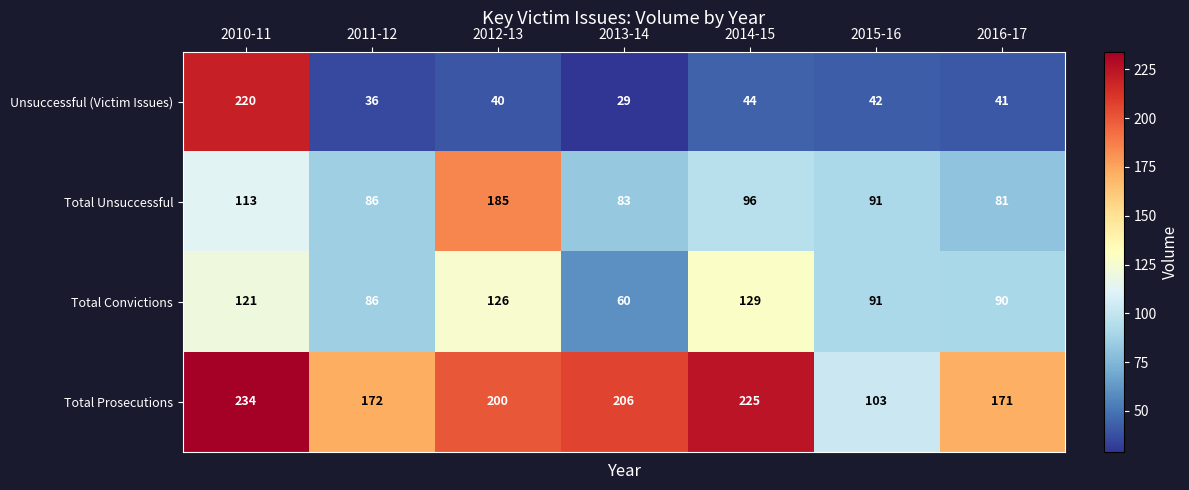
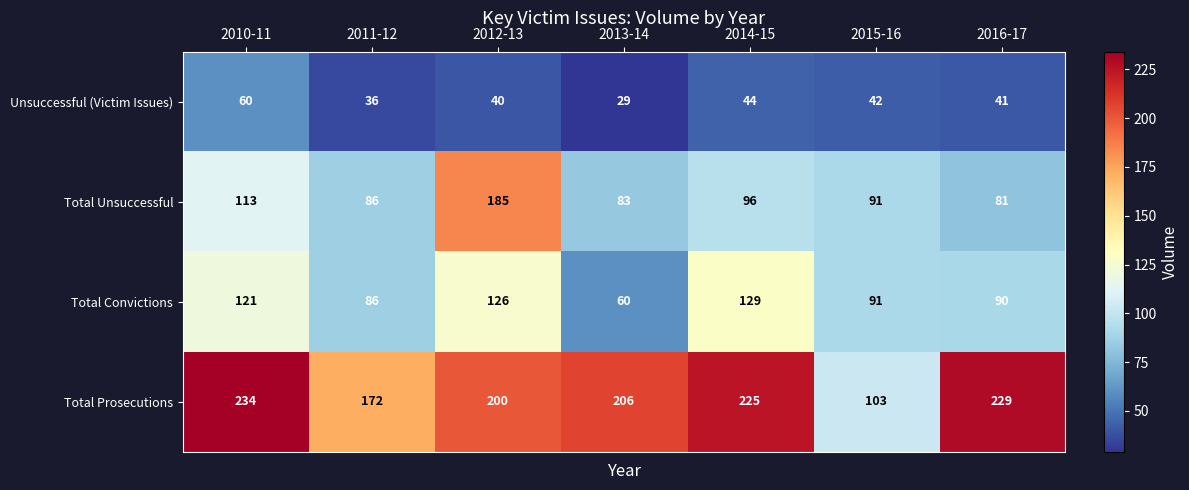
  {
    "Unsuccessful (Victim Issues)": {
-     "2010-11": 220,
+     "2010-11": 60,
      "2011-12": 36,
      "2012-13": 40,
      "2013-14": 29,
      "2014-15": 44,
      "2015-16": 42,
      "2016-17": 41
    },
    "Total Unsuccessful": {
      "2010-11": 113,
      "2011-12": 86,
      "2012-13": 185,
      "2013-14": 83,
      "2014-15": 96,
      "2015-16": 91,
      "2016-17": 81
    },
    "Total Convictions": {
      "2010-11": 121,
      "2011-12": 86,
      "2012-13": 126,
      "2013-14": 60,
      "2014-15": 129,
      "2015-16": 91,
      "2016-17": 90
    },
    "Total Prosecutions": {
      "2010-11": 234,
      "2011-12": 172,
      "2012-13": 200,
      "2013-14": 206,
      "2014-15": 225,
      "2015-16": 103,
-     "2016-17": 171
+     "2016-17": 229
    }
  }
